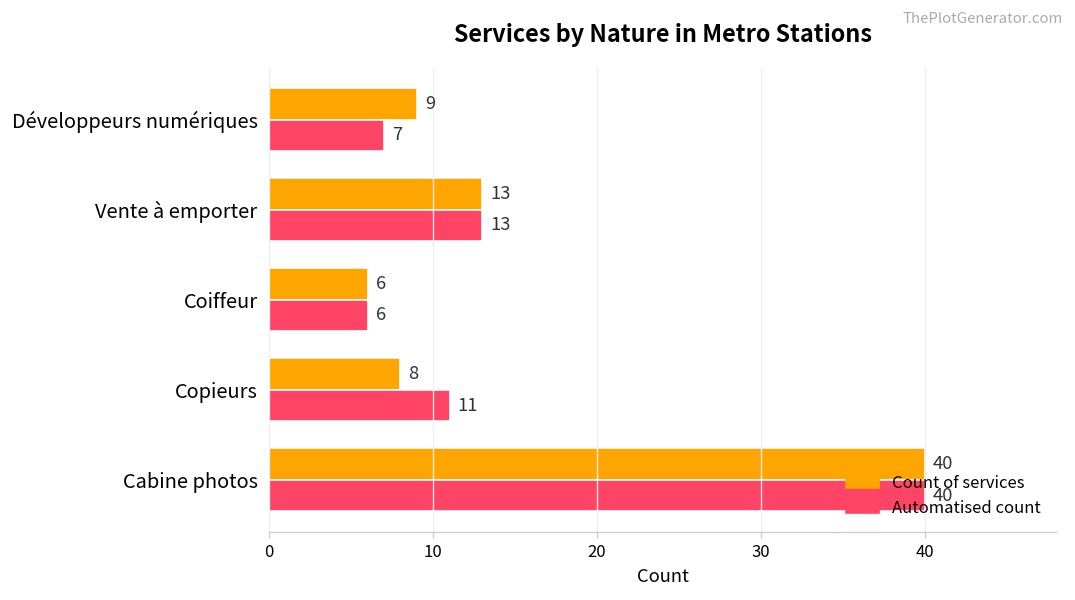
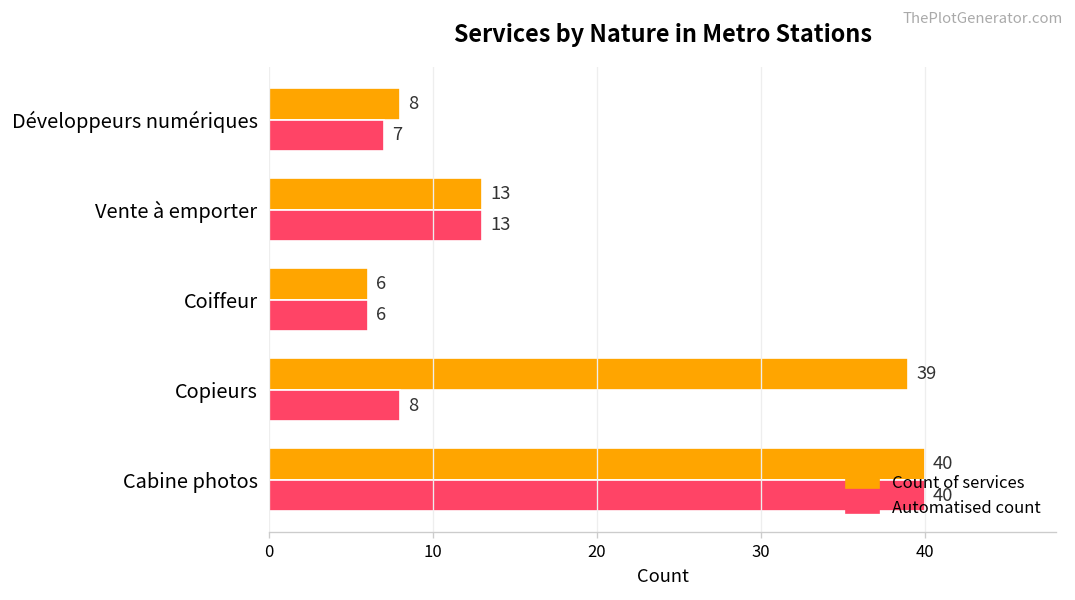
  {
    "Count of services": {
-     "Développeurs numériques": 9,
+     "Développeurs numériques": 8,
      "Vente à emporter": 13,
      "Coiffeur": 6,
-     "Copieurs": 8,
+     "Copieurs": 39,
      "Cabine photos": 40
    },
    "Automatised count": {
      "Développeurs numériques": 7,
      "Vente à emporter": 13,
      "Coiffeur": 6,
-     "Copieurs": 11,
+     "Copieurs": 8,
      "Cabine photos": 40
    }
  }
